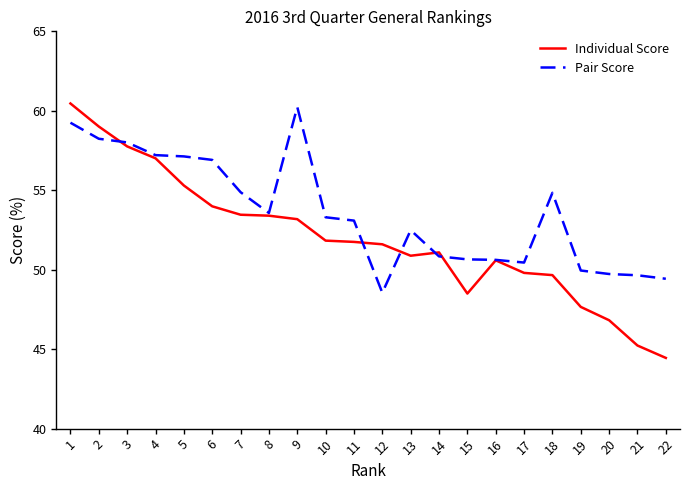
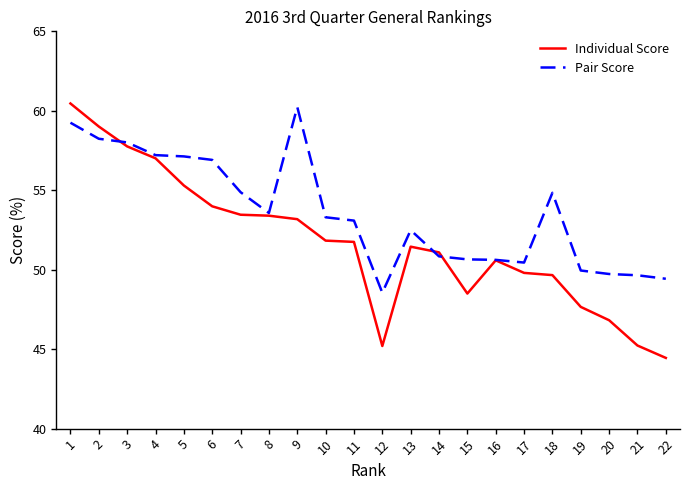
  {
    "Individual Score": {
      "1": 60.5,
      "2": 59.0,
      "3": 57.8,
      "4": 57.0,
      "5": 55.3,
      "6": 54.0,
      "7": 53.5,
      "8": 53.4,
      "9": 53.2,
      "10": 51.8,
      "11": 51.8,
-     "12": 51.6,
-     "13": 50.9,
+     "12": 45.2,
+     "13": 51.5,
      "14": 51.1,
      "15": 48.5,
      "17": 49.8,
      "18": 49.7,
      "19": 47.7,
      "20": 46.8,
      "21": 45.2,
      "22": 44.5
    },
    "Pair Score": {
      "1": 59.3,
      "2": 58.2,
      "3": 58.0,
      "4": 57.2,
      "5": 57.1,
      "6": 56.9,
      "7": 54.9,
      "8": 53.6,
      "9": 60.2,
      "10": 53.3,
      "11": 53.1,
      "12": 48.6,
      "13": 52.5,
      "14": 50.8,
      "15": 50.7,
      "17": 50.5,
      "18": 54.8,
      "19": 50.0,
      "20": 49.7,
      "21": 49.7,
      "22": 49.4
    }
  }
